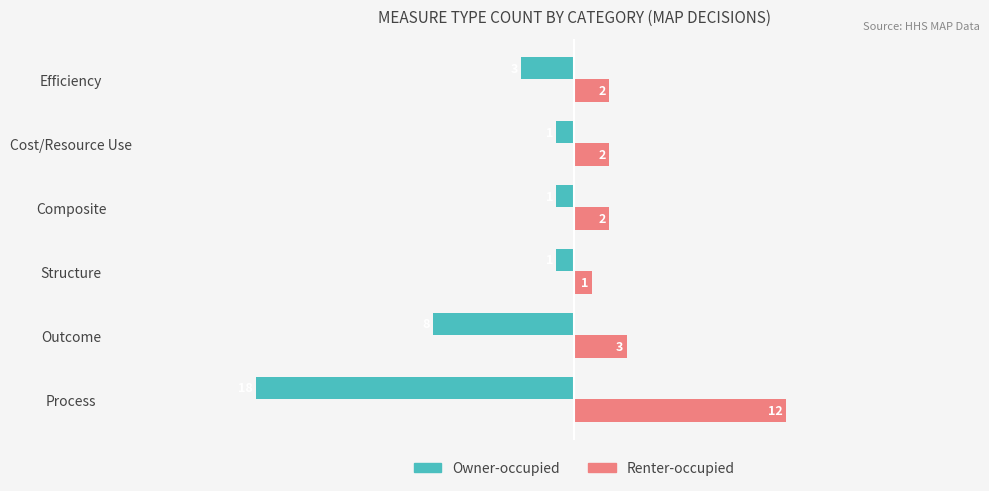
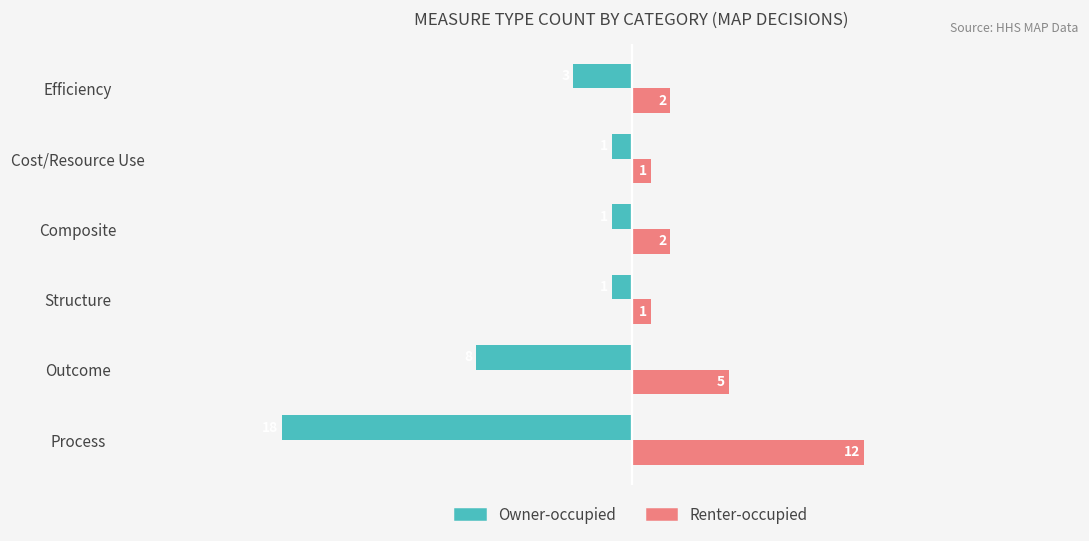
  {
    "Renter-occupied": {
      "Efficiency": 2,
-     "Cost/Resource Use": 2,
+     "Cost/Resource Use": 1,
      "Composite": 2,
      "Structure": 1,
-     "Outcome": 3,
+     "Outcome": 5,
      "Process": 12
    }
  }
